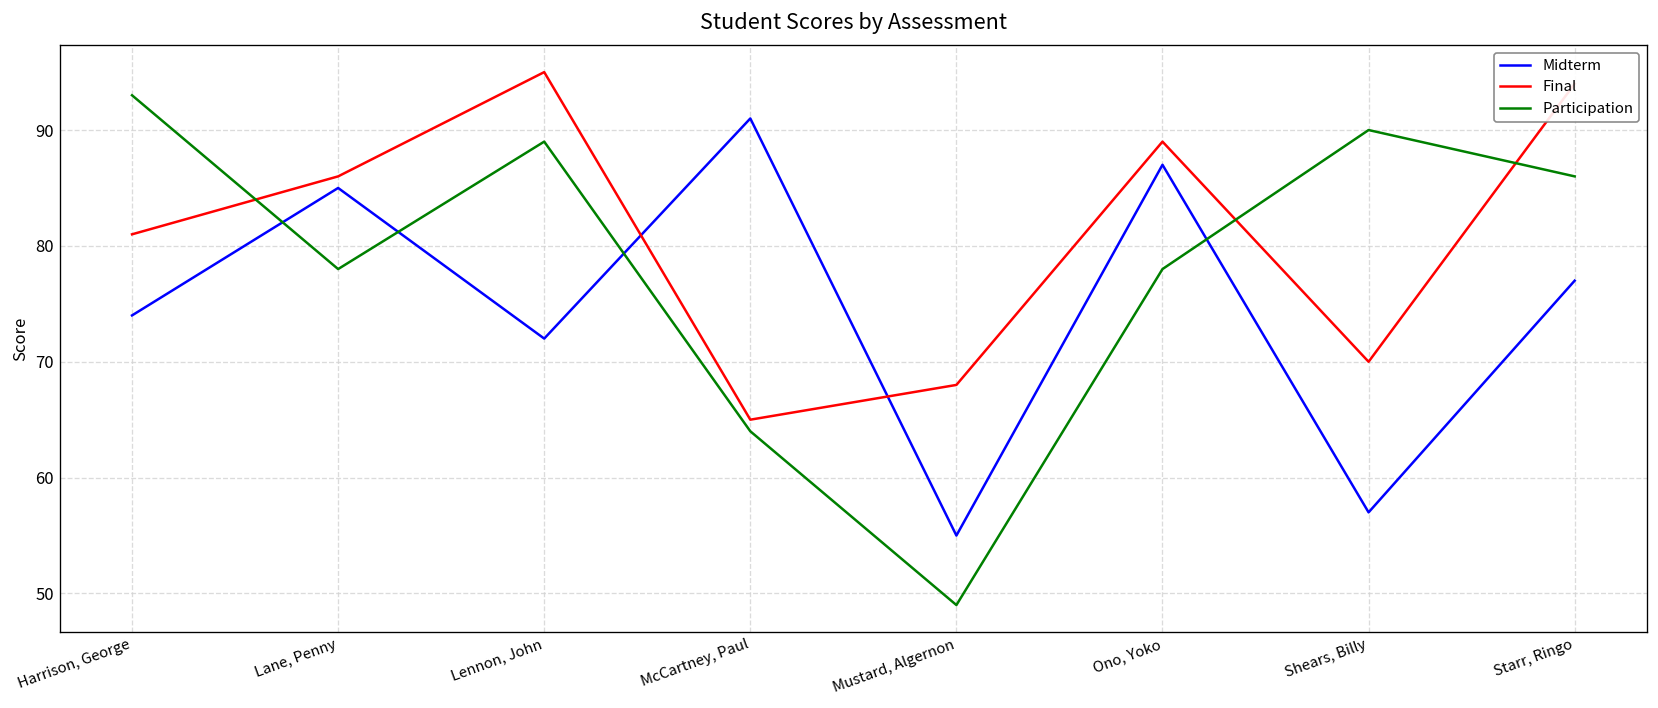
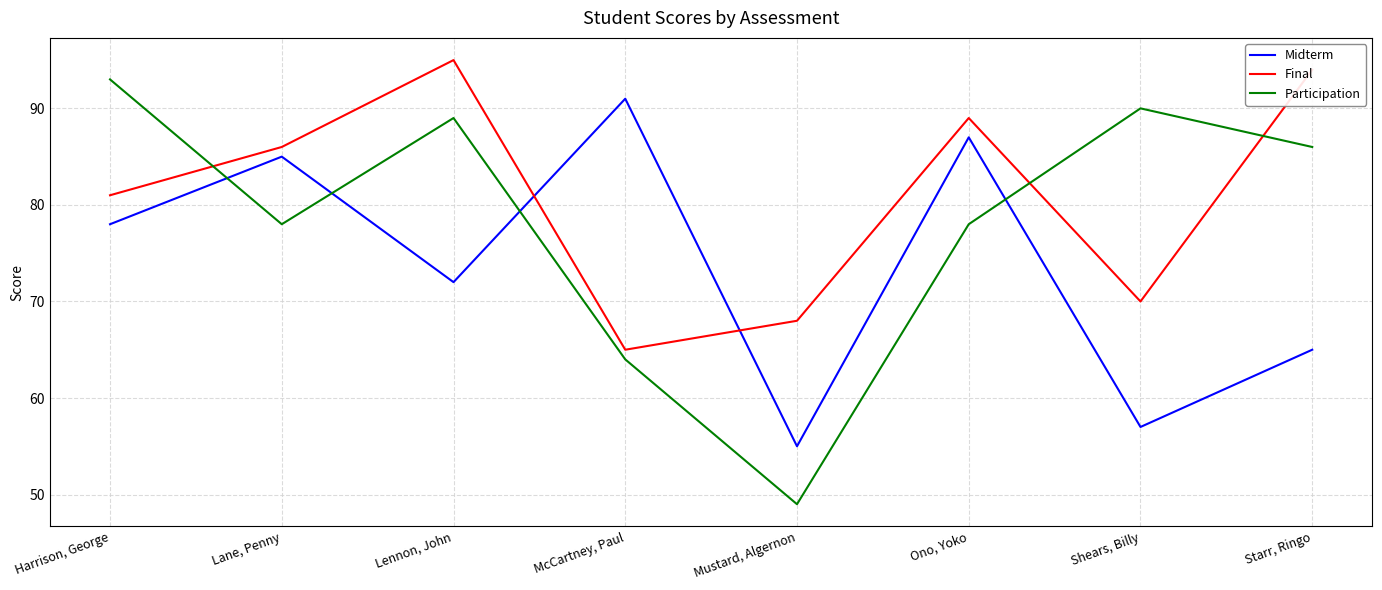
  {
    "Midterm": {
-     "Harrison, George": 74,
+     "Harrison, George": 78,
      "Lane, Penny": 85,
      "Lennon, John": 72,
      "McCartney, Paul": 91,
      "Mustard, Algernon": 55,
      "Ono, Yoko": 87,
      "Shears, Billy": 57,
-     "Starr, Ringo": 77
+     "Starr, Ringo": 65
    },
    "Final": {
      "Harrison, George": 81,
      "Lane, Penny": 86,
      "Lennon, John": 95,
      "McCartney, Paul": 65,
      "Mustard, Algernon": 68,
      "Ono, Yoko": 89,
      "Shears, Billy": 70
    },
    "Participation": {
      "Harrison, George": 93,
      "Lane, Penny": 78,
      "Lennon, John": 89,
      "McCartney, Paul": 64,
      "Mustard, Algernon": 49,
      "Ono, Yoko": 78,
      "Shears, Billy": 90,
      "Starr, Ringo": 86
    }
  }
